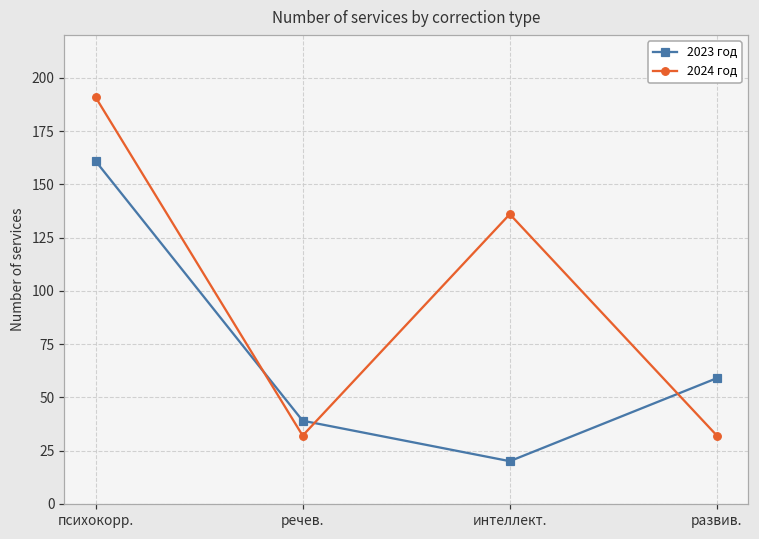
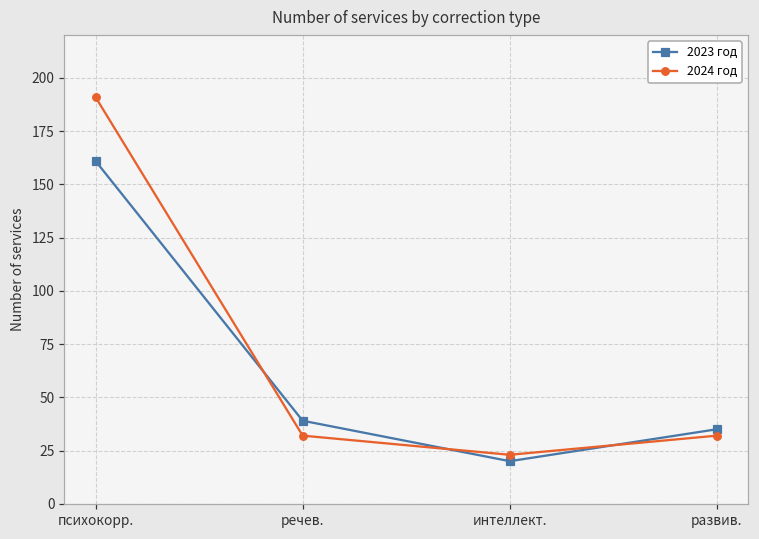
  {
    "2023 год": {
      "психокорр.": 161,
      "речев.": 39,
      "интеллект.": 20,
-     "развив.": 59
+     "развив.": 35
    },
    "2024 год": {
      "психокорр.": 191,
      "речев.": 32,
-     "интеллект.": 136,
+     "интеллект.": 23,
      "развив.": 32
    }
  }
